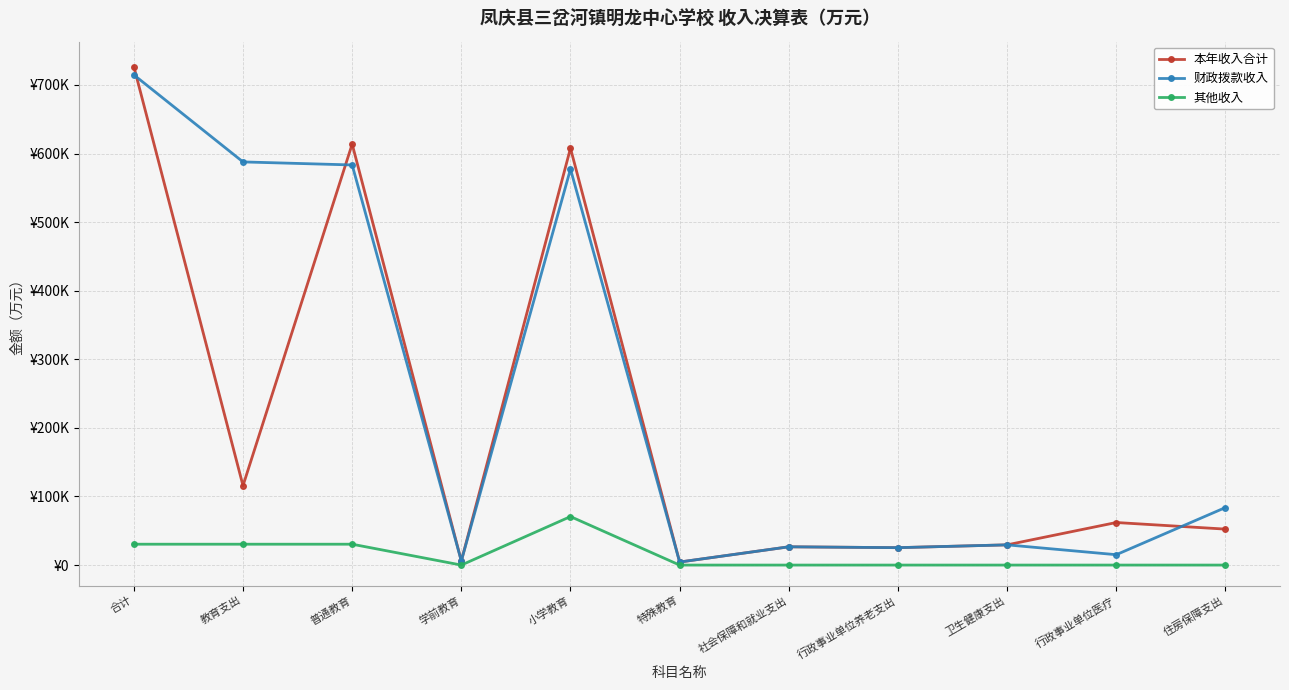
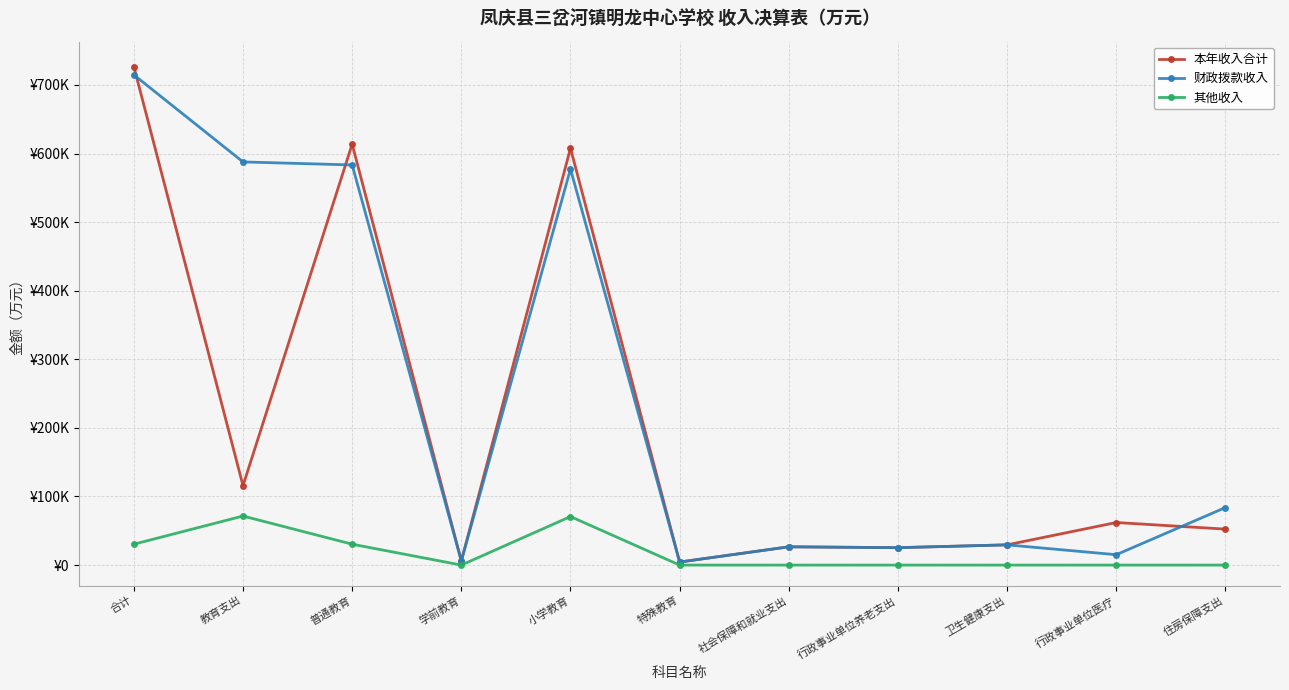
  {
    "本年收入合计": {
      "合计": "¥730000",
      "教育支出": "¥120000",
      "普通教育": "¥610000",
      "小学教育": "¥610000",
      "行政事业单位医疗": "¥60000",
      "住房保障支出": "¥50000"
    },
    "财政拨款收入": {
      "合计": "¥710000",
      "教育支出": "¥590000",
      "普通教育": "¥580000",
      "小学教育": "¥580000",
      "行政事业单位医疗": "¥20000",
      "住房保障支出": "¥80000"
    },
    "其他收入": {
      "合计": "¥30000",
-     "教育支出": "¥30000",
+     "教育支出": "¥70000",
      "普通教育": "¥30000",
      "学前教育": "¥0",
      "小学教育": "¥70000",
      "特殊教育": "¥0",
      "社会保障和就业支出": "¥0",
      "行政事业单位养老支出": "¥0",
      "卫生健康支出": "¥0",
      "行政事业单位医疗": "¥0",
      "住房保障支出": "¥0"
    }
  }
